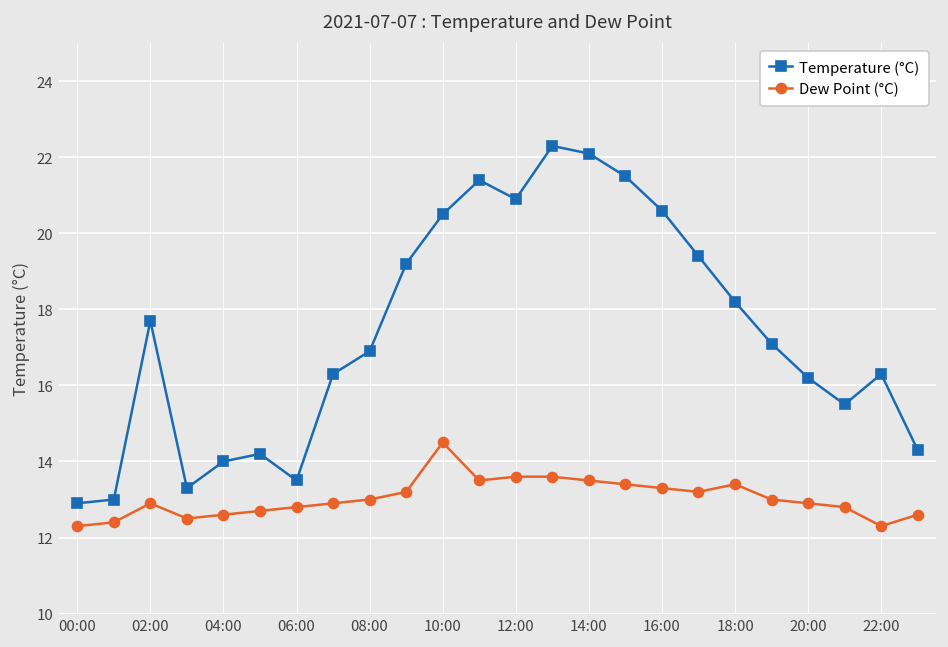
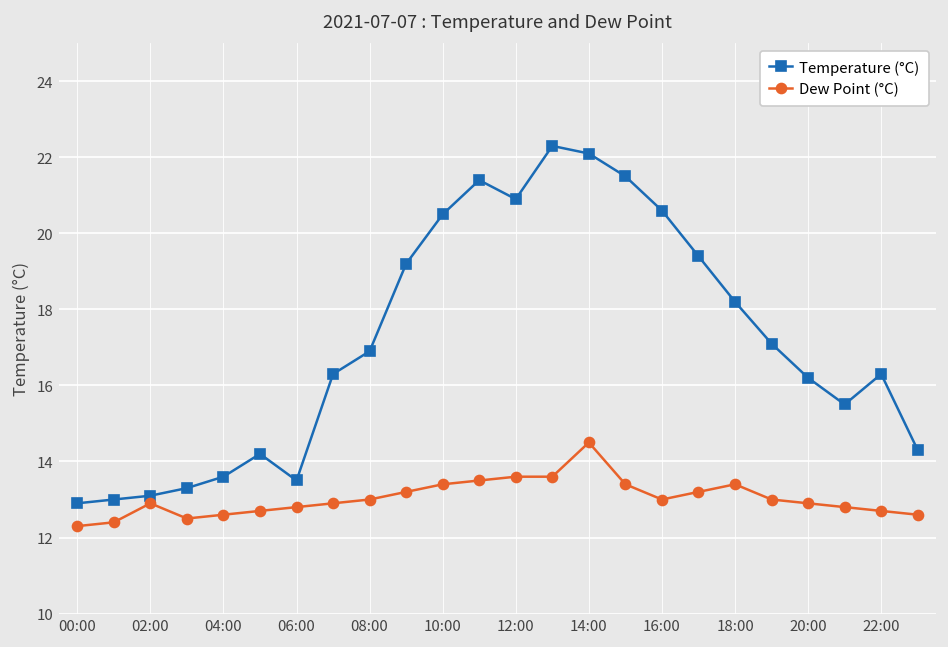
  {
    "Temperature (°C)": {
      "00:00": 12.9,
-     "02:00": 17.7,
-     "04:00": 14.0,
+     "02:00": 13.1,
+     "04:00": 13.6,
      "06:00": 13.5,
      "08:00": 16.9,
      "10:00": 20.5,
      "12:00": 20.9,
      "14:00": 22.1,
      "16:00": 20.6,
      "18:00": 18.2,
      "20:00": 16.2,
      "22:00": 16.3
    },
    "Dew Point (°C)": {
      "00:00": 12.3,
      "02:00": 12.9,
      "04:00": 12.6,
      "06:00": 12.8,
      "08:00": 13.0,
-     "10:00": 14.5,
+     "10:00": 13.4,
      "12:00": 13.6,
-     "14:00": 13.5,
-     "16:00": 13.3,
+     "14:00": 14.5,
+     "16:00": 13.0,
      "18:00": 13.4,
      "20:00": 12.9,
-     "22:00": 12.3
+     "22:00": 12.7
    }
  }
